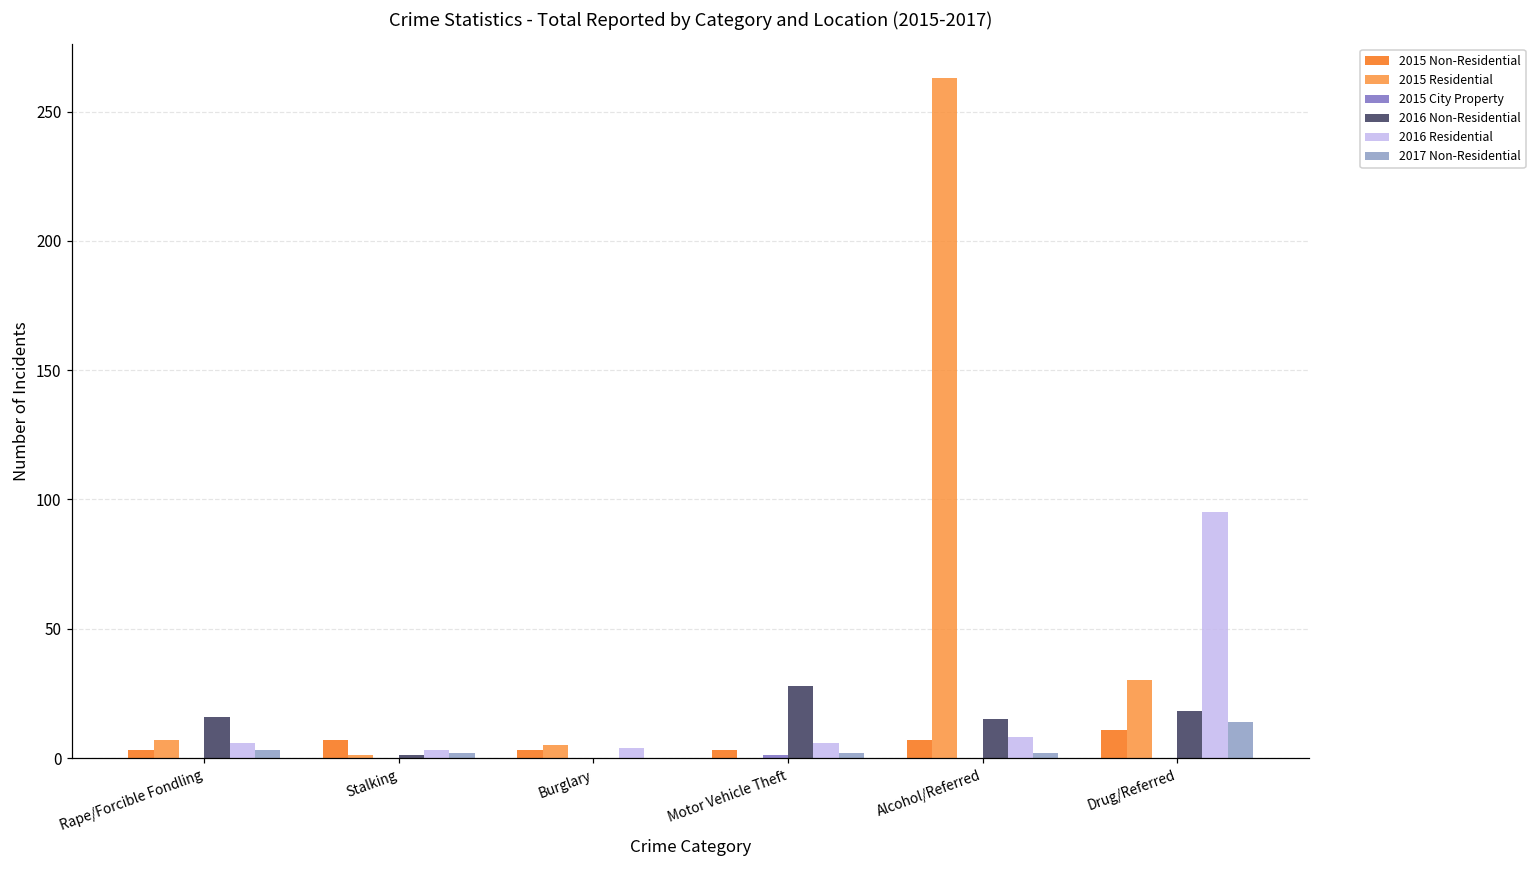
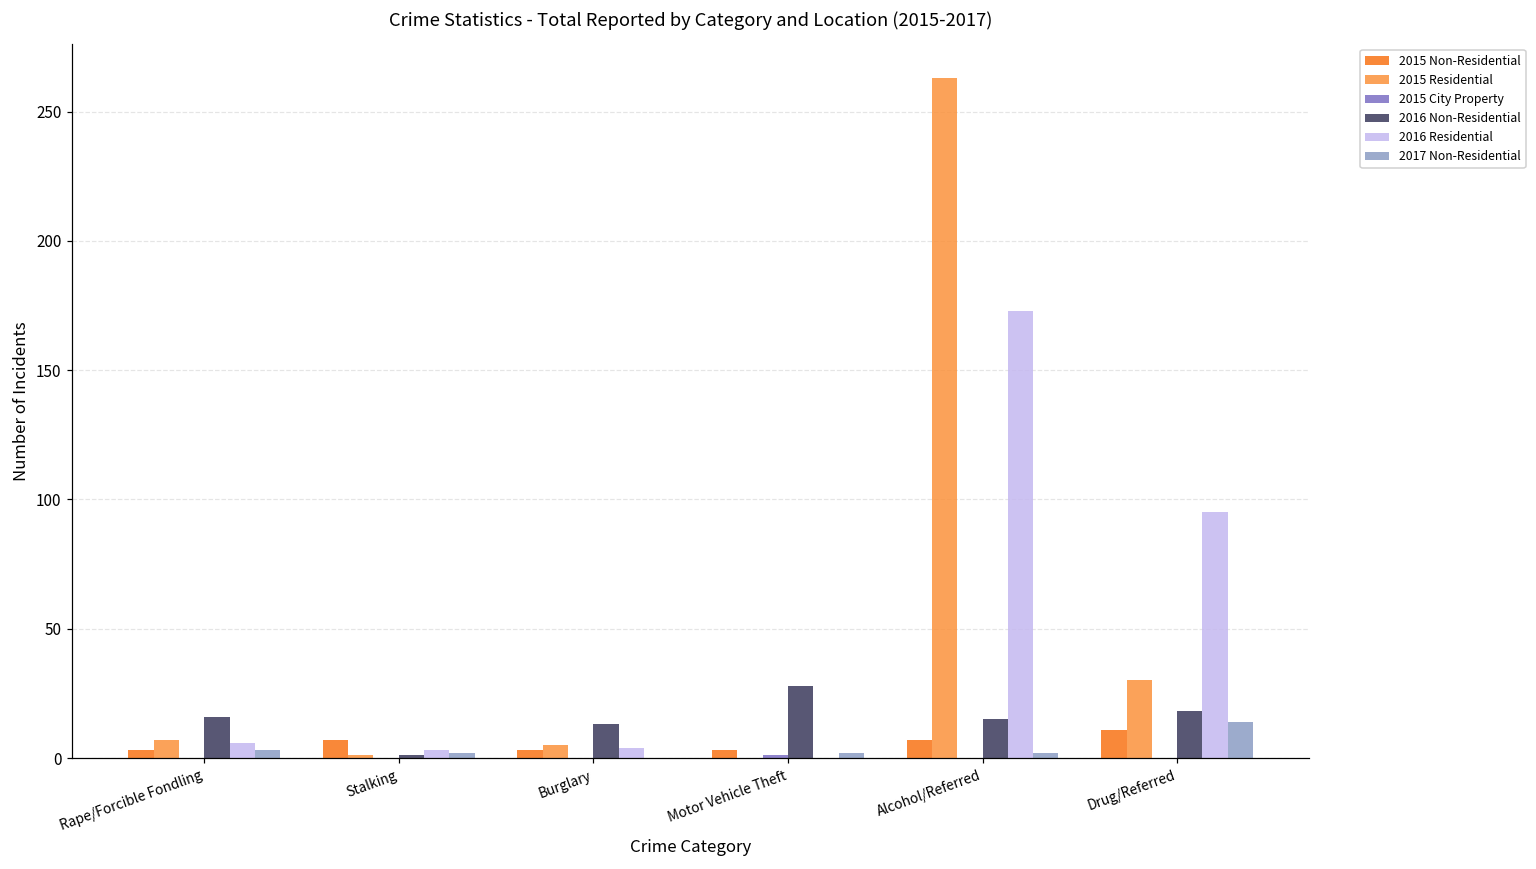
  {
    "2016 Non-Residential": {
      "Rape/Forcible Fondling": 16,
-     "Burglary": 0,
+     "Burglary": 13,
      "Motor Vehicle Theft": 28,
      "Alcohol/Referred": 15,
      "Drug/Referred": 18
    },
    "2016 Residential": {
      "Rape/Forcible Fondling": 6,
      "Stalking": 3,
      "Burglary": 4,
-     "Motor Vehicle Theft": 6,
-     "Alcohol/Referred": 8,
+     "Motor Vehicle Theft": 0,
+     "Alcohol/Referred": 173,
      "Drug/Referred": 95
    }
  }
